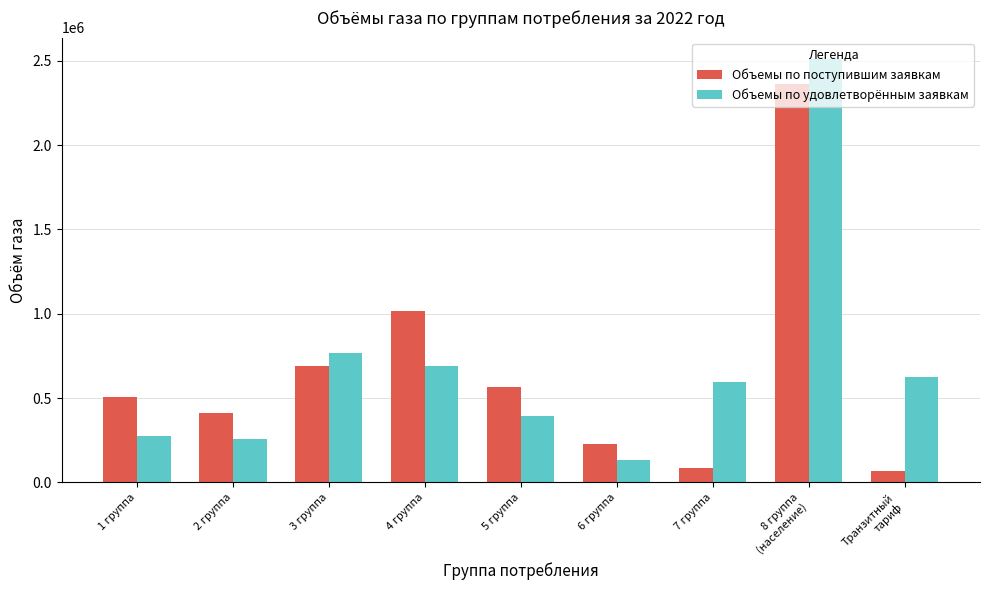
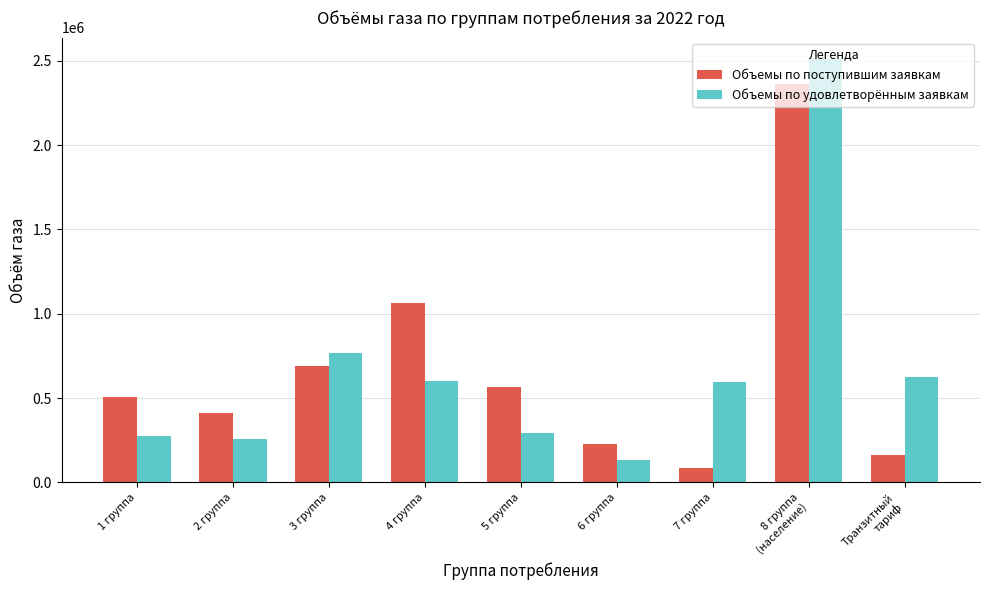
  {
    "Объемы по поступившим заявкам": {
      "1 группа": 510000,
      "2 группа": 410000,
      "3 группа": 690000,
-     "4 группа": 1020000,
+     "4 группа": 1070000,
      "5 группа": 560000,
      "6 группа": 230000,
      "7 группа": 90000,
-     "Транзитный тариф": 70000
+     "Транзитный тариф": 160000
    },
    "Объемы по удовлетворённым заявкам": {
      "1 группа": 270000,
      "2 группа": 260000,
      "3 группа": 770000,
-     "4 группа": 690000,
-     "5 группа": 390000,
+     "4 группа": 600000,
+     "5 группа": 300000,
      "6 группа": 130000,
      "7 группа": 600000,
      "Транзитный тариф": 620000
    }
  }
